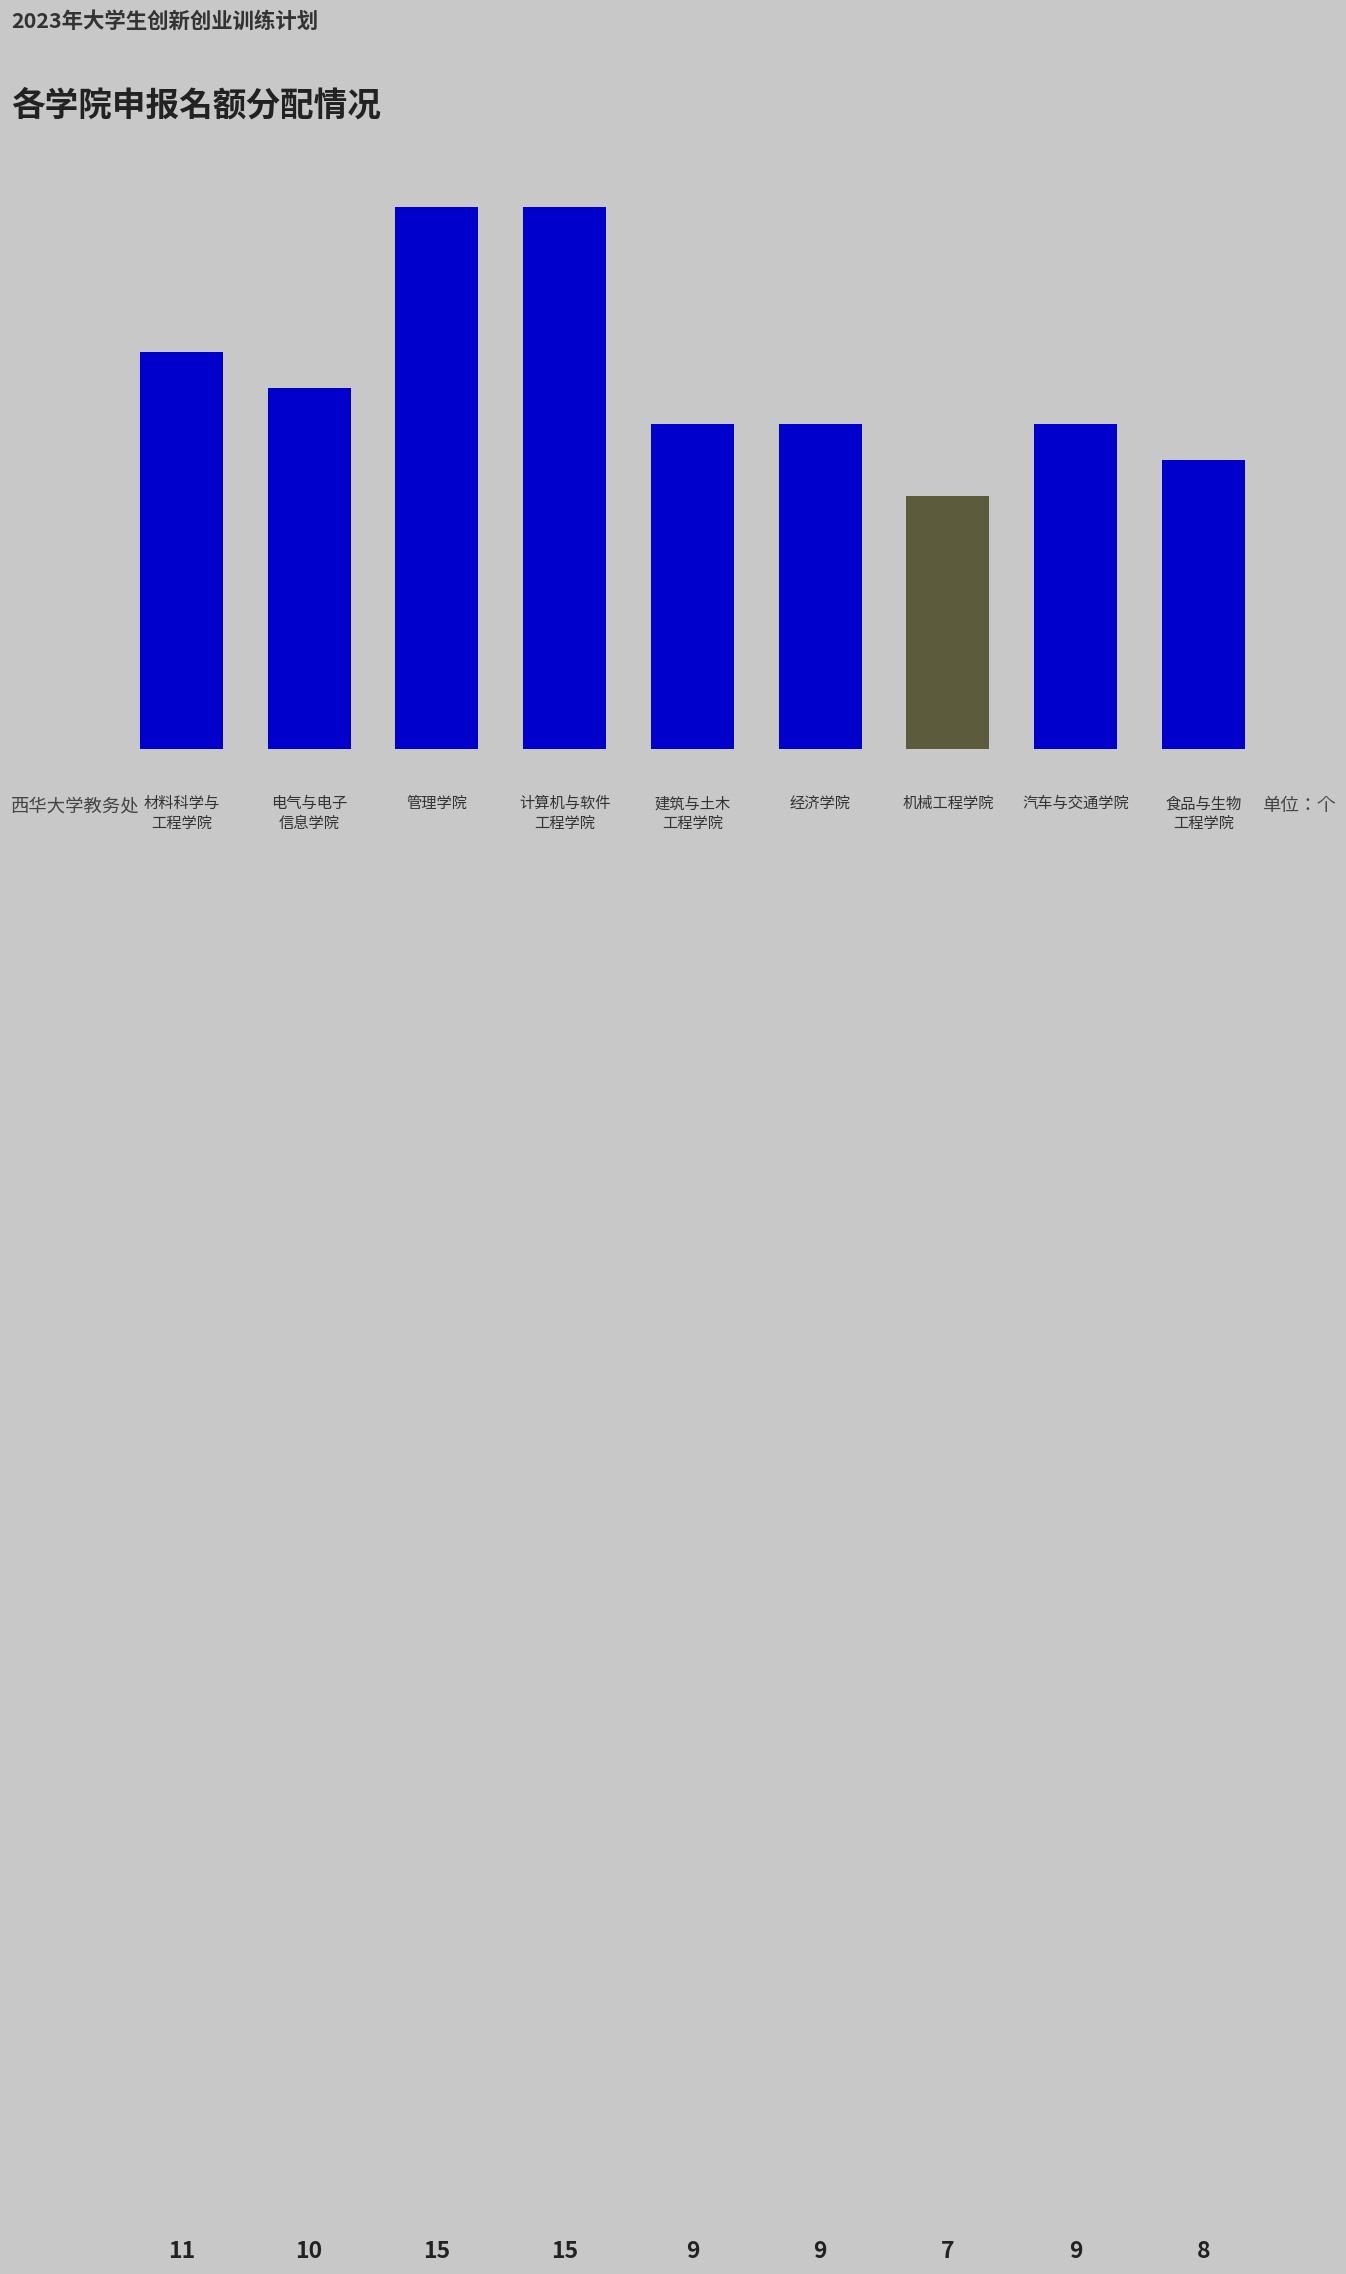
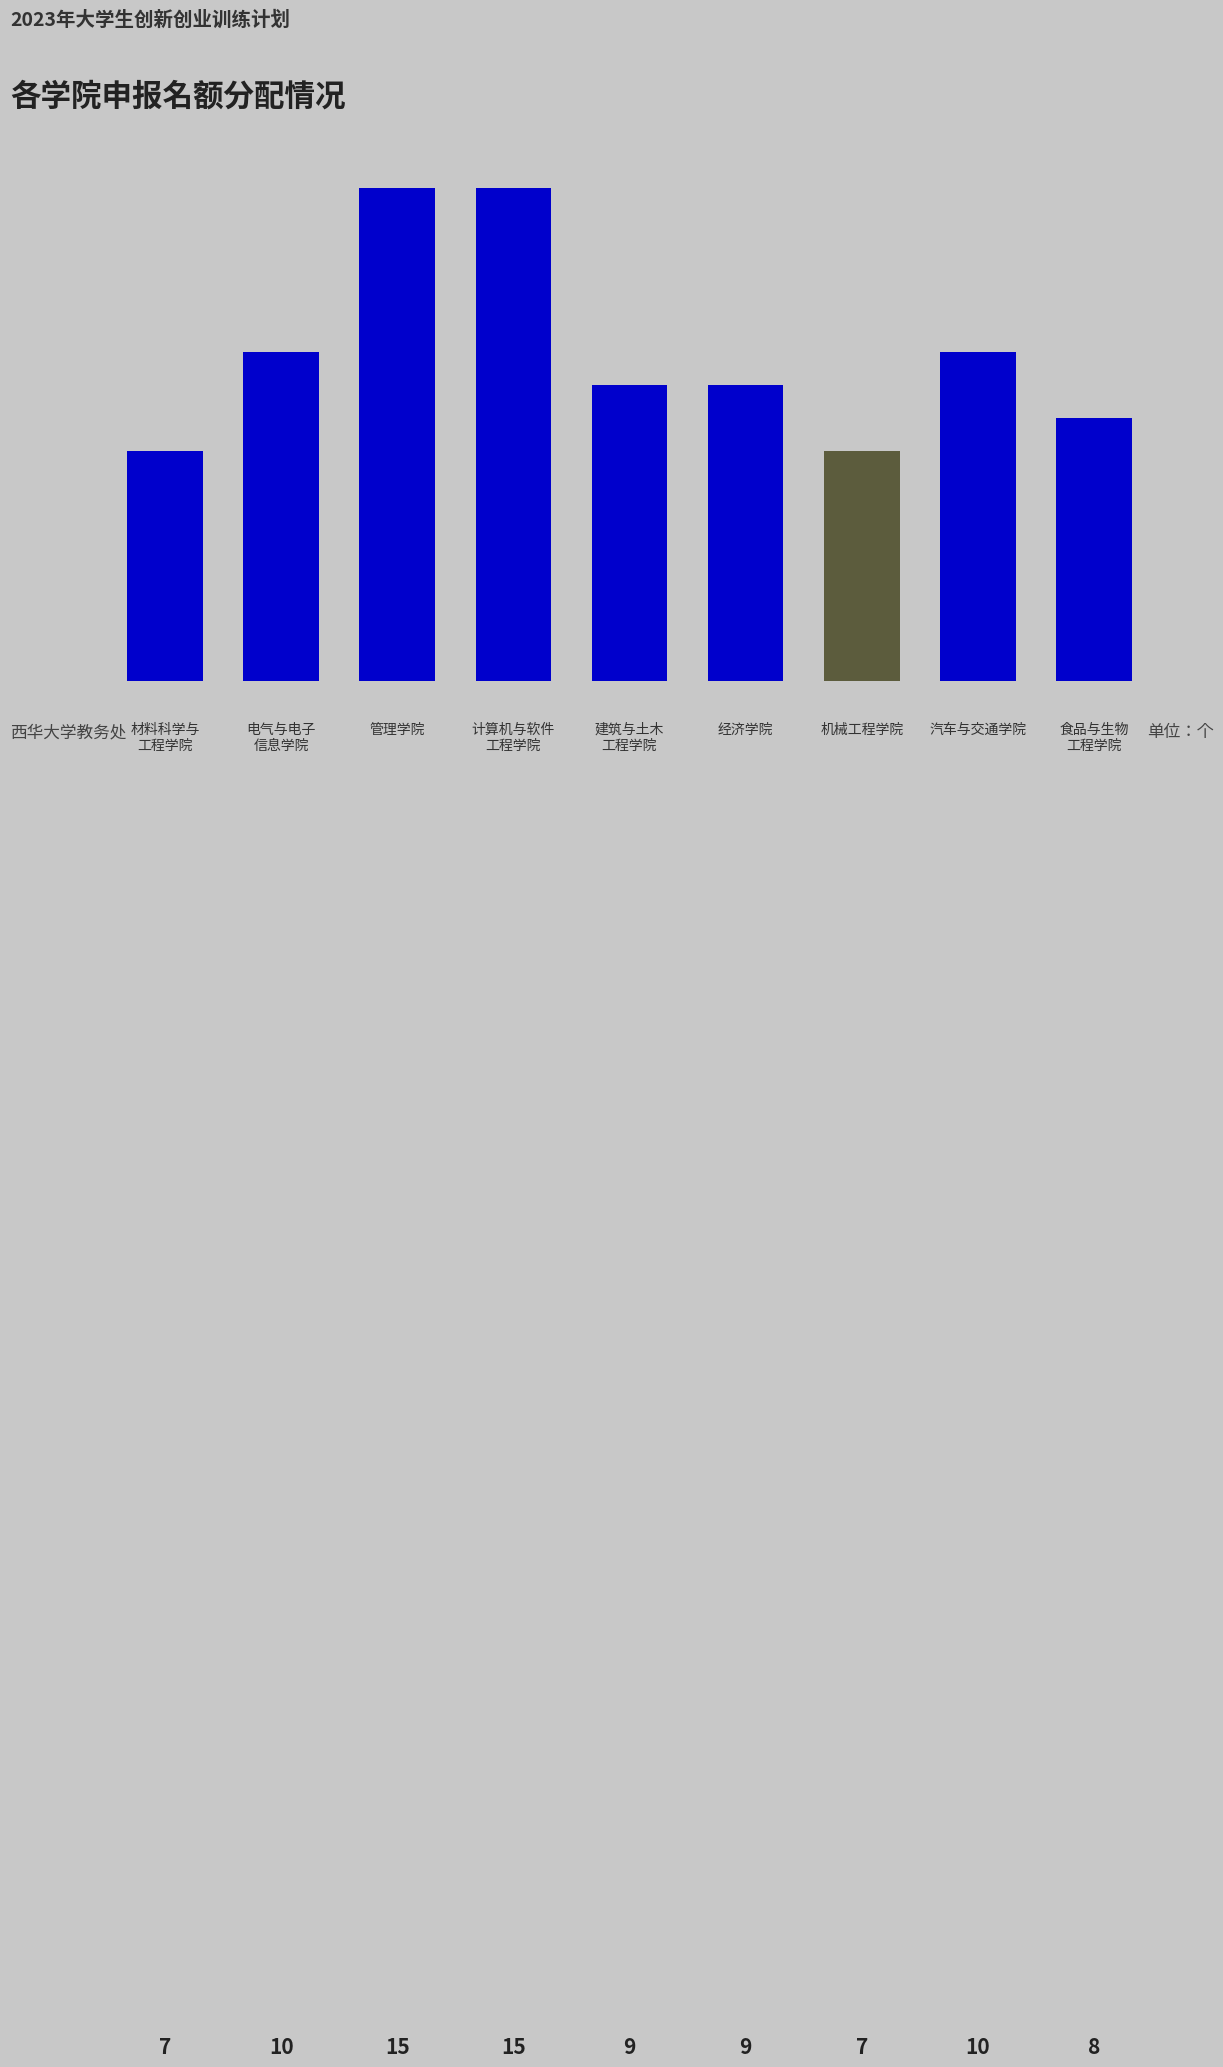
  {
-   "材料科学与 工程学院": 11,
-   "汽车与交通学院": 9
+   "材料科学与 工程学院": 7,
+   "汽车与交通学院": 10
  }
